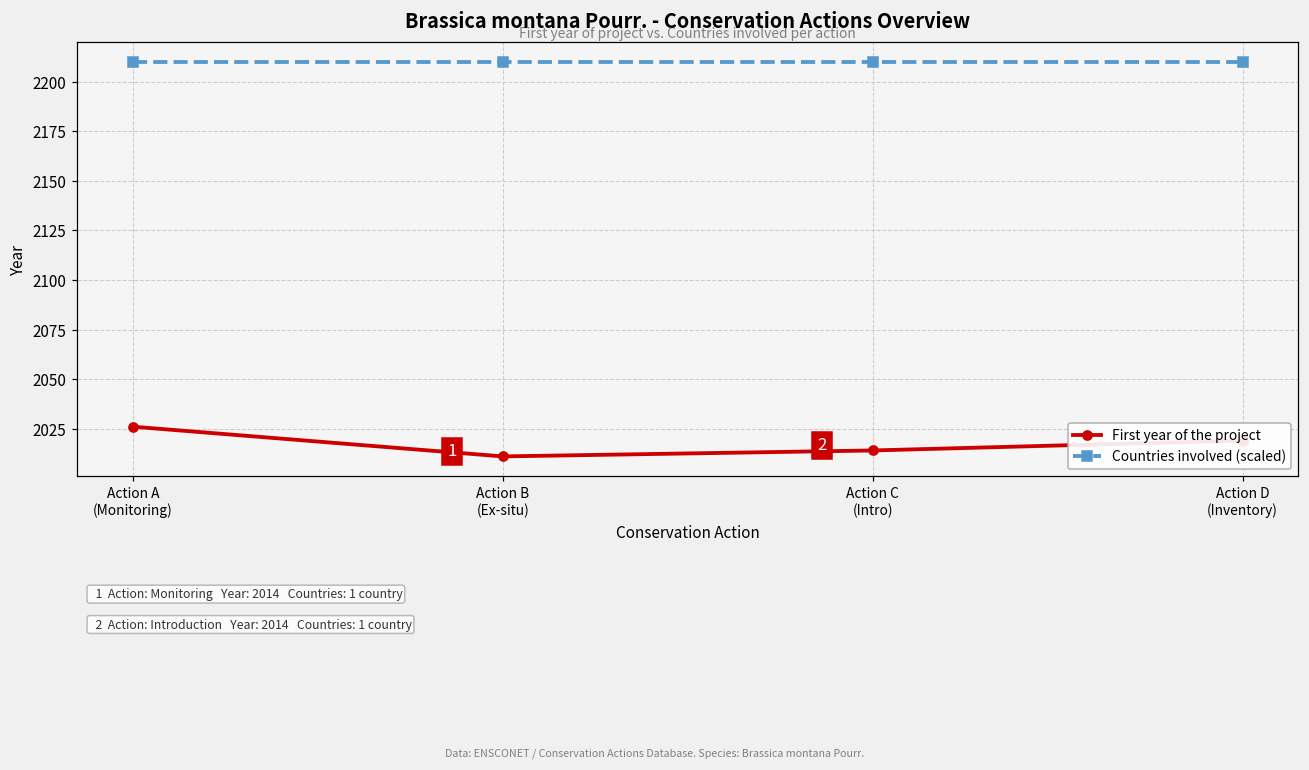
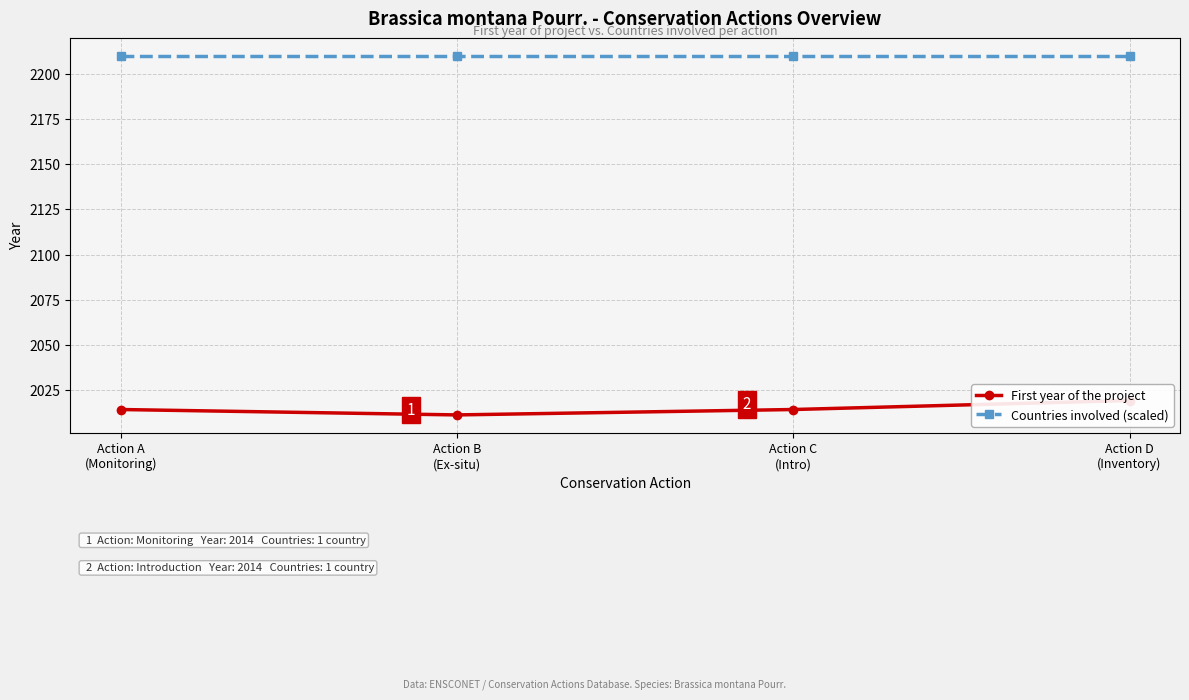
  {
    "First year of the project": {
-     "Action A (Monitoring)": 2026,
+     "Action A (Monitoring)": 2014,
      "Action B (Ex-situ)": 2011,
      "Action C (Intro)": 2014
    },
    "Countries involved (scaled)": {
      "Action A (Monitoring)": 2210,
      "Action B (Ex-situ)": 2210,
      "Action C (Intro)": 2210,
      "Action D (Inventory)": 2210
    }
  }
